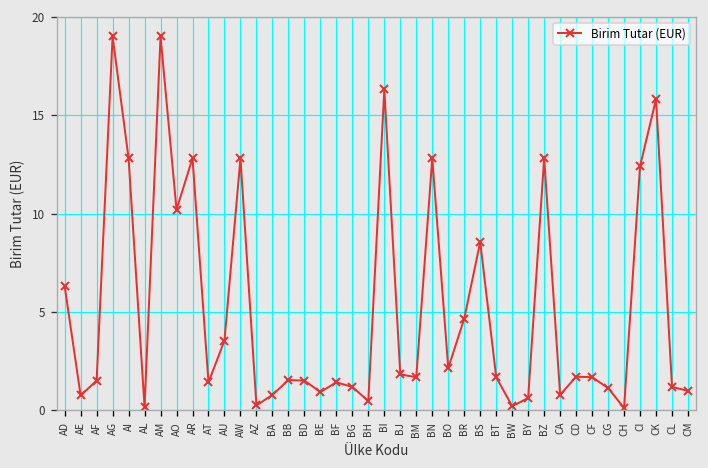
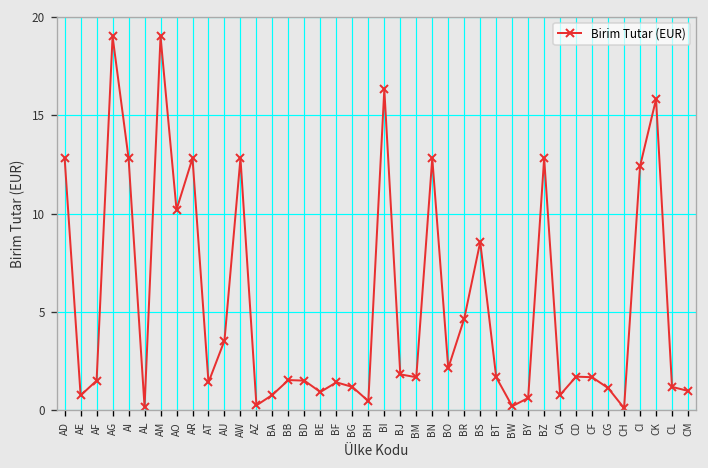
  {
-   "AD": 6.3,
+   "AD": 12.8,
    "AE": 0.8,
    "AF": 1.5,
    "AG": 19.0,
    "AI": 12.8,
    "AL": 0.2,
    "AM": 19.0,
    "AO": 10.2,
    "AR": 12.8,
    "AT": 1.4,
    "AU": 3.5,
    "AW": 12.8,
    "AZ": 0.2,
    "BA": 0.8,
    "BB": 1.5,
    "BD": 1.5,
    "BE": 0.9,
    "BF": 1.4,
    "BG": 1.2,
    "BH": 0.5,
    "BI": 16.3,
    "BJ": 1.8,
    "BM": 1.7,
    "BN": 12.8,
    "BO": 2.1,
    "BR": 4.7,
    "BS": 8.6,
    "BT": 1.7,
    "BW": 0.2,
    "BY": 0.6,
    "BZ": 12.8,
    "CA": 0.8,
    "CD": 1.7,
    "CF": 1.7,
    "CG": 1.1,
    "CH": 0.1,
    "CI": 12.4,
    "CK": 15.8,
    "CL": 1.2,
    "CM": 1.0
  }
